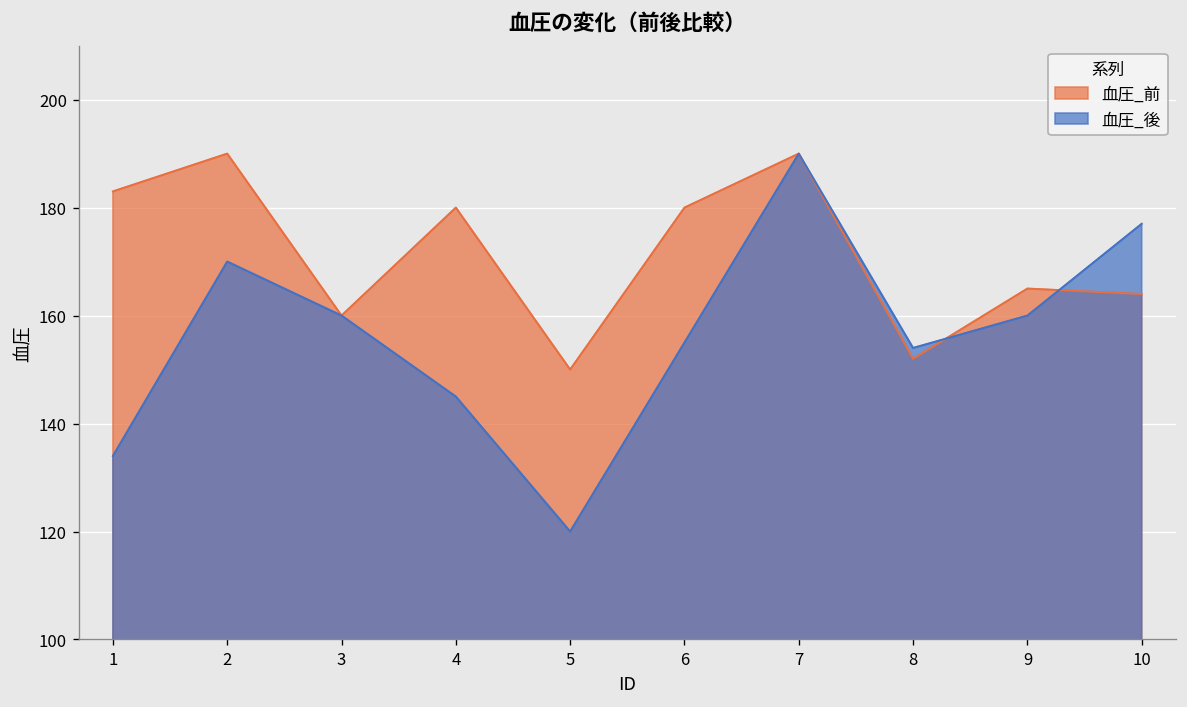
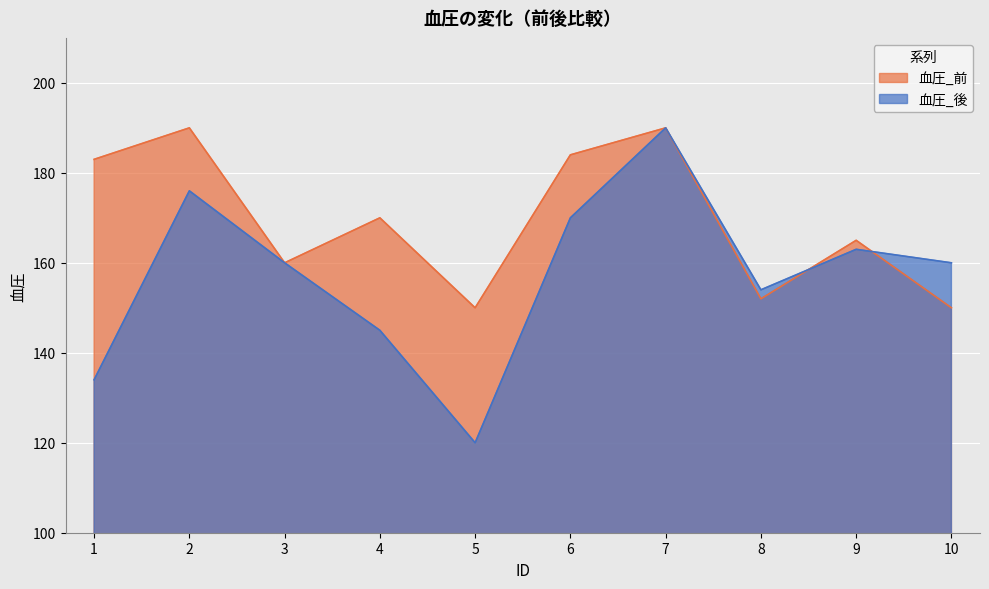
  {
    "血圧_前": {
      "1": 183,
      "2": 190,
-     "4": 180,
+     "4": 170,
      "5": 150,
-     "6": 180,
+     "6": 184,
      "8": 152,
      "9": 165,
-     "10": 164
+     "10": 150
    },
    "血圧_後": {
      "1": 134,
-     "2": 170,
+     "2": 176,
      "4": 145,
      "5": 120,
-     "6": 155,
+     "6": 170,
      "8": 154,
-     "9": 160,
-     "10": 177
+     "9": 163,
+     "10": 160
    }
  }
